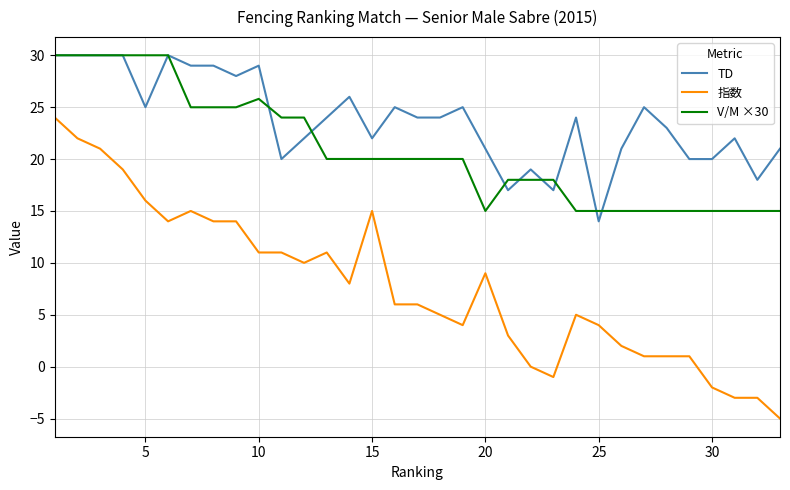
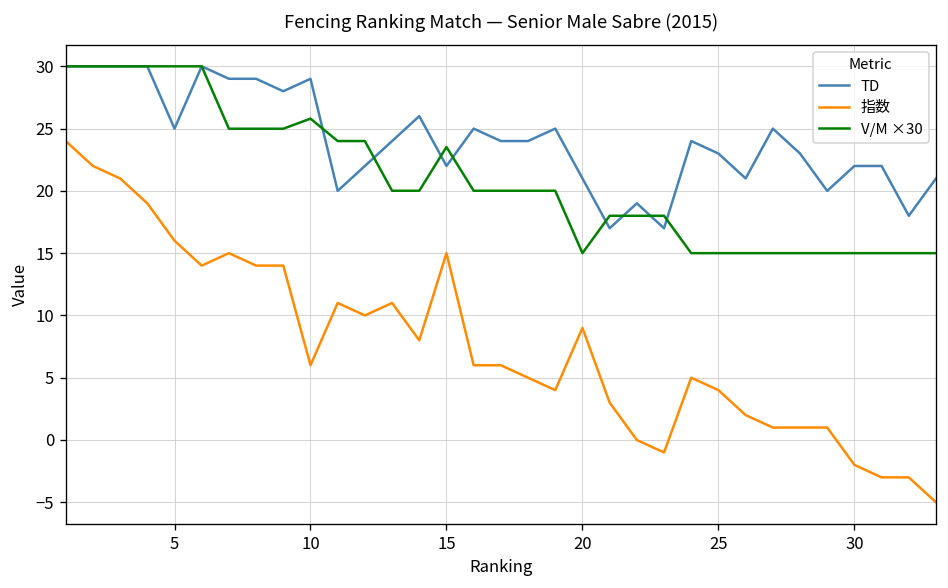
  {
    "TD": {
      "5": 25,
      "10": 29,
      "15": 22,
      "20": 21,
-     "25": 14,
-     "30": 20
+     "25": 23,
+     "30": 22
    },
    "指数": {
      "5": 16,
-     "10": 11,
+     "10": 6,
      "15": 15,
      "20": 9,
      "25": 4,
      "30": -2
    },
    "V/M ×30": {
      "5": 30.0,
      "10": 25.8,
-     "15": 20.0,
+     "15": 23.5,
      "20": 15.0,
      "25": 15.0,
      "30": 15.0
    }
  }
